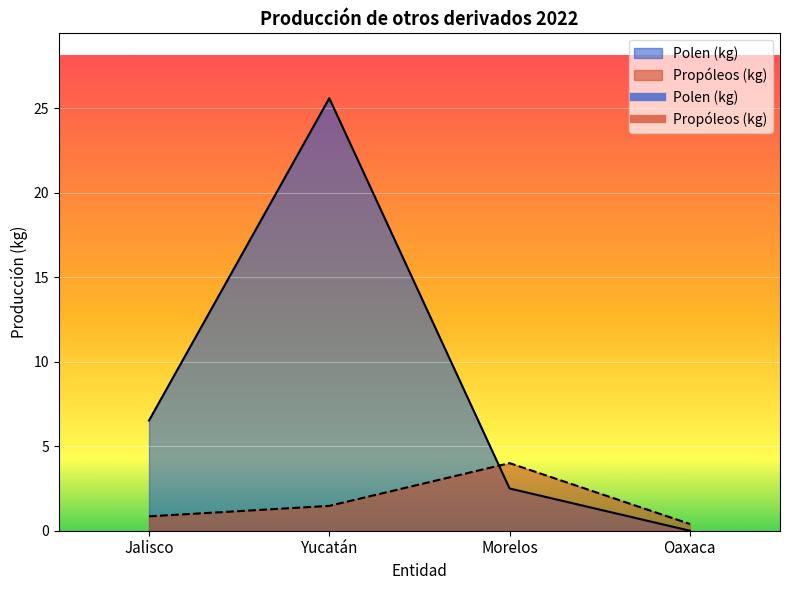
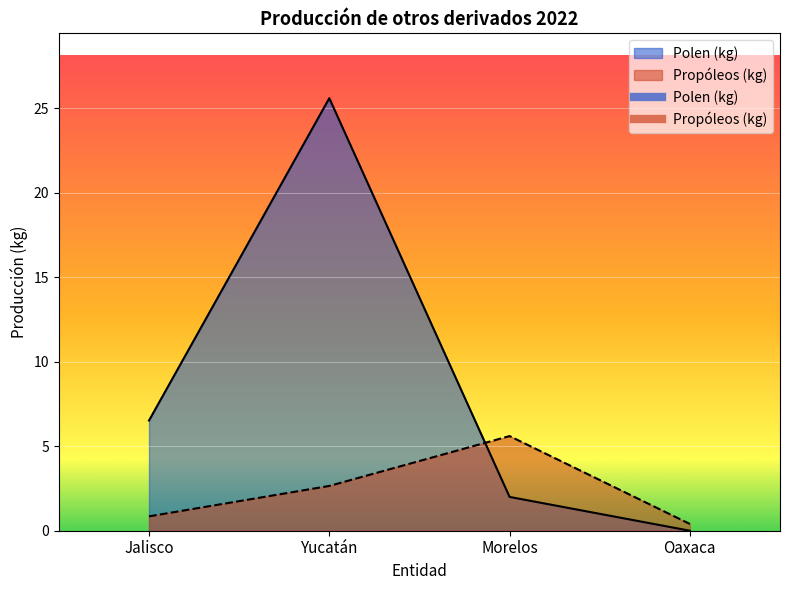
  {
    "Polen (kg)": {
      "Jalisco": 6.5,
      "Yucatán": 25.6,
-     "Morelos": 2.5,
+     "Morelos": 2.0,
      "Oaxaca": 0.0
    },
    "Propóleos (kg)": {
      "Jalisco": 0.9,
-     "Yucatán": 1.5,
-     "Morelos": 4.0,
+     "Yucatán": 2.7,
+     "Morelos": 5.6,
      "Oaxaca": 0.4
    }
  }
